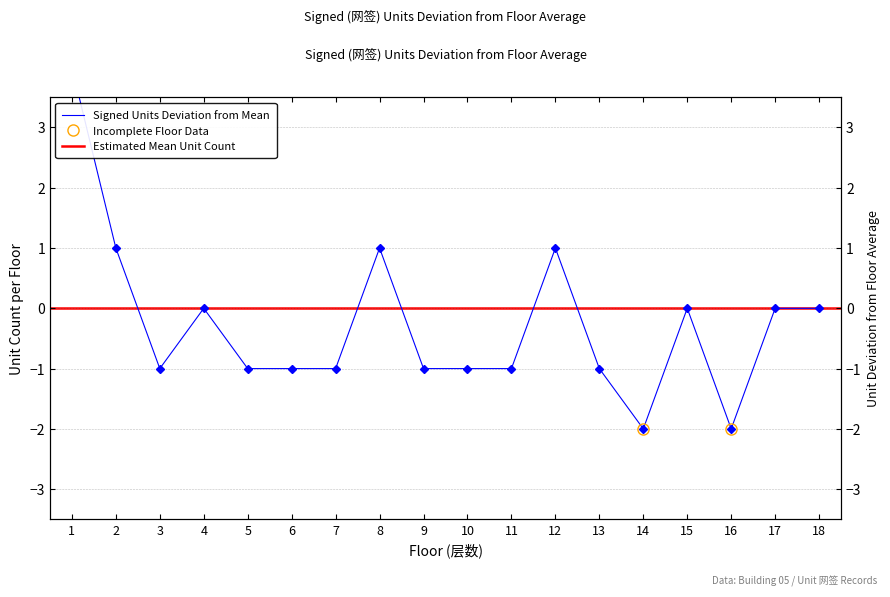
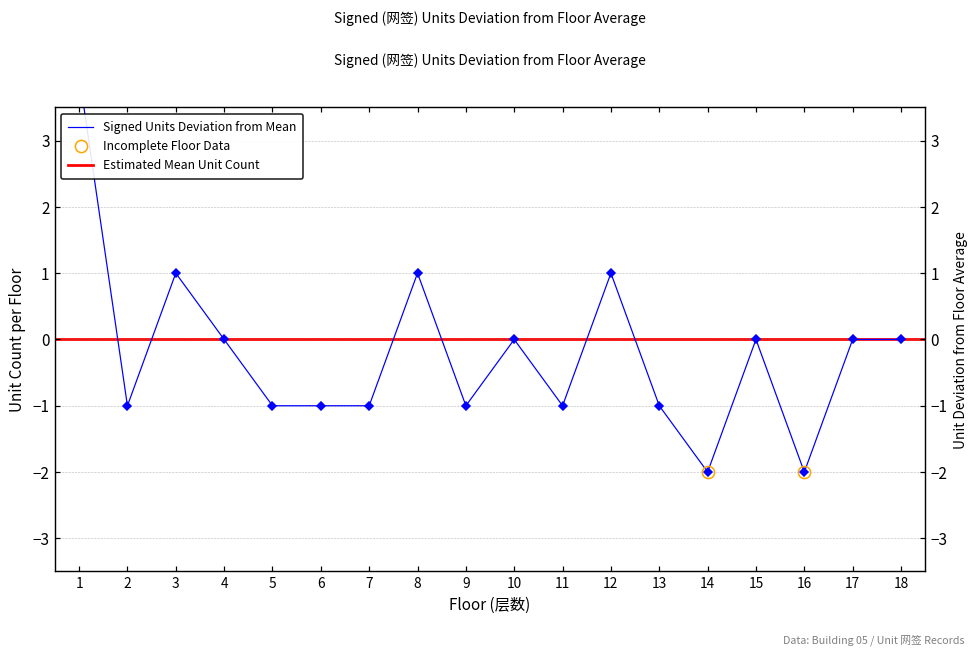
  {
    "Signed Units Deviation from Mean": {
-     "2": 1.0,
-     "3": -1.0,
+     "2": -1.0,
+     "3": 1.0,
      "4": 0.0,
      "5": -1.0,
      "6": -1.0,
      "7": -1.0,
      "8": 1.0,
      "9": -1.0,
-     "10": -1.0,
+     "10": 0.0,
      "11": -1.0,
      "12": 1.0,
      "13": -1.0,
      "15": 0.0,
      "17": 0.0,
      "18": 0.0
    }
  }
